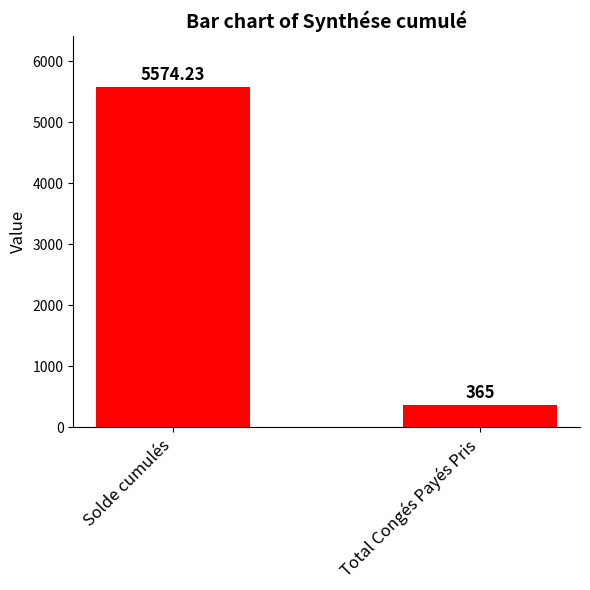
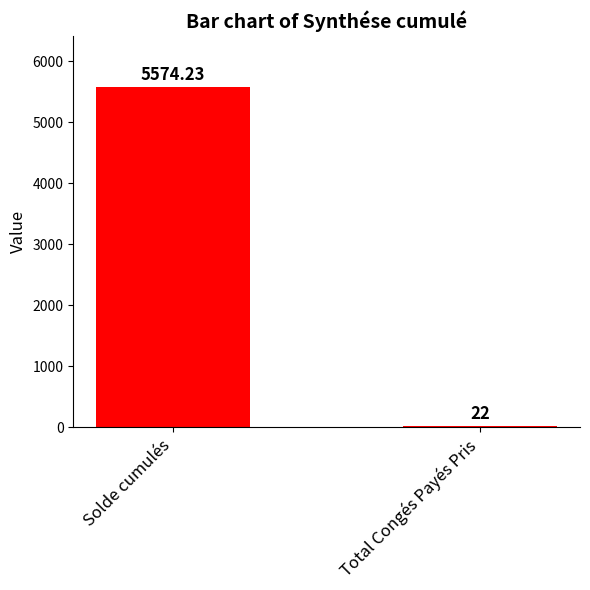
  {
    "Solde cumulés": 5574.23,
-   "Total Congés Payés Pris": 365
+   "Total Congés Payés Pris": 22
  }
